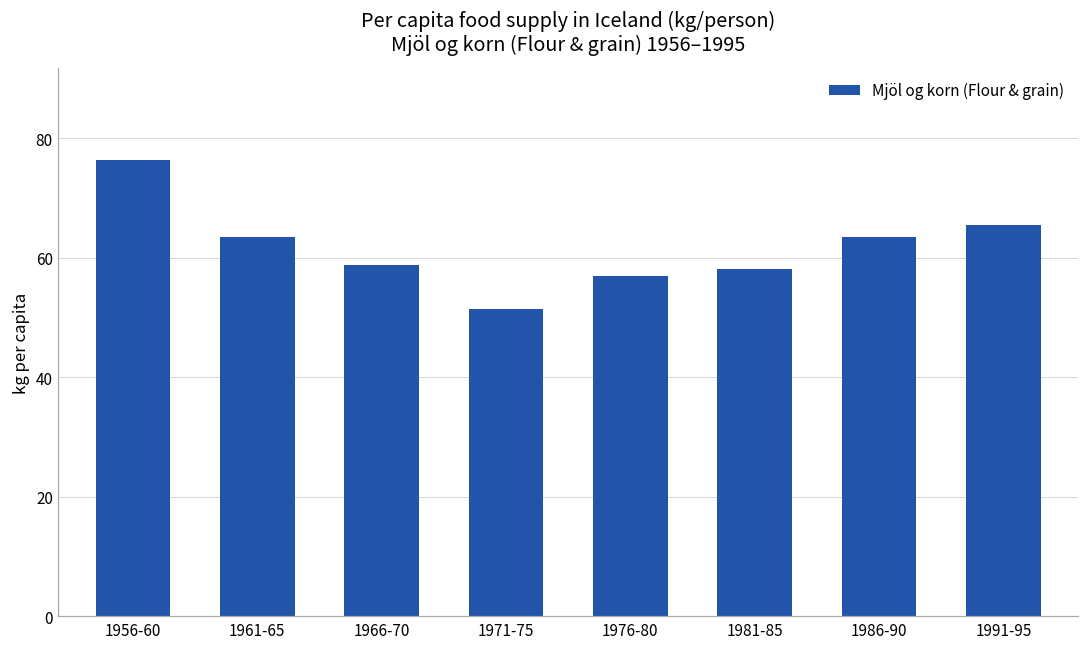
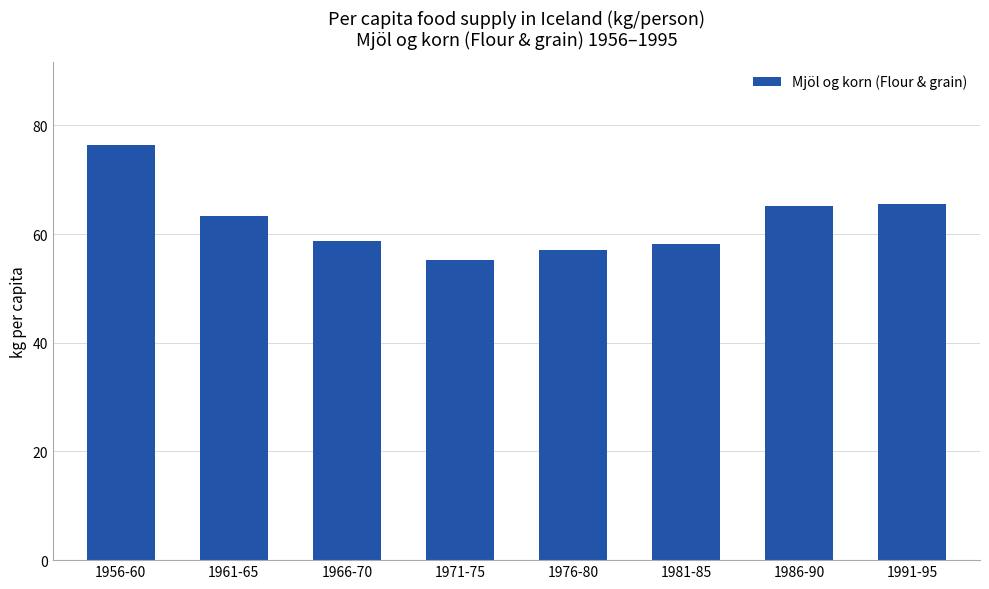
  {
    "1956-60": 76,
    "1961-65": 63,
    "1966-70": 59,
-   "1971-75": 51,
+   "1971-75": 55,
    "1976-80": 57,
    "1981-85": 58,
-   "1986-90": 63,
+   "1986-90": 65,
    "1991-95": 66
  }
